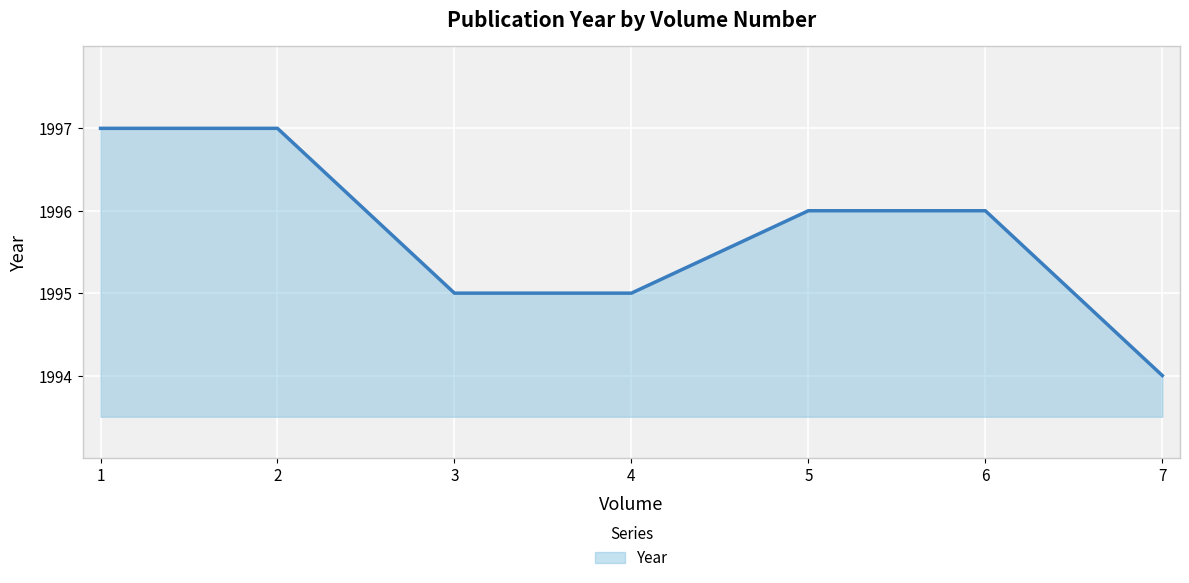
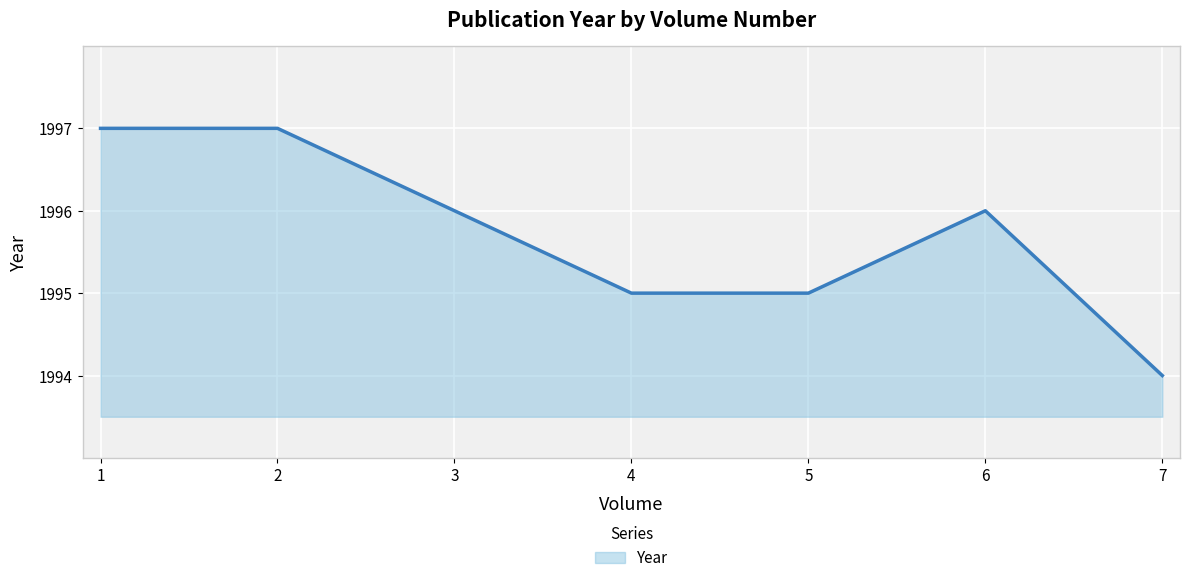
  {
    "1": 1997,
    "2": 1997,
-   "3": 1995,
+   "3": 1996,
    "4": 1995,
-   "5": 1996,
+   "5": 1995,
    "6": 1996,
    "7": 1994
  }
